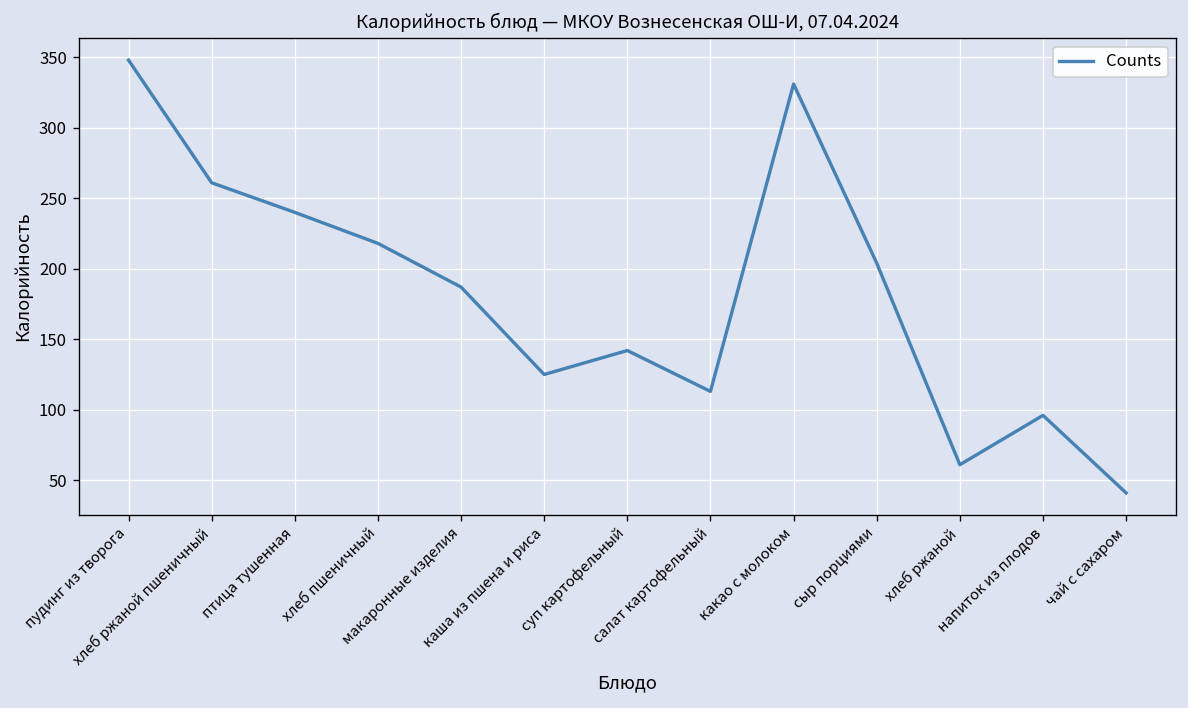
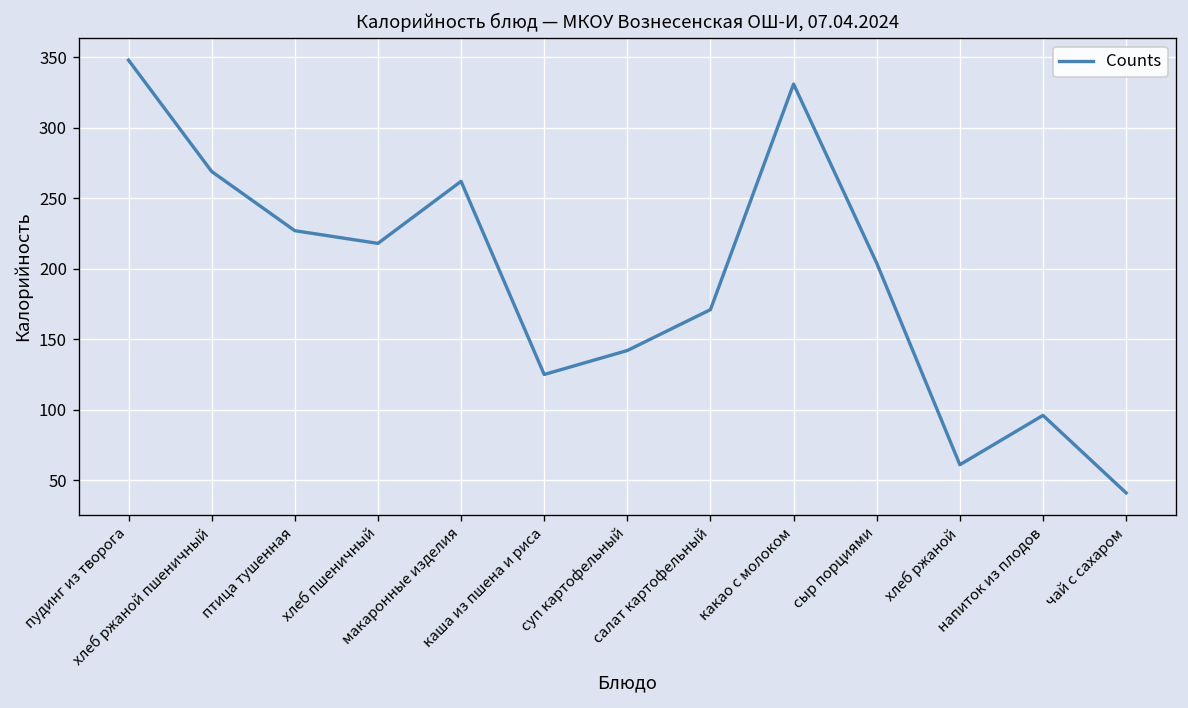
  {
    "пудинг из творога": 348,
-   "хлеб ржаной пшеничный": 261,
-   "птица тушенная": 240,
+   "хлеб ржаной пшеничный": 269,
+   "птица тушенная": 227,
    "хлеб пшеничный": 218,
-   "макаронные изделия": 187,
+   "макаронные изделия": 262,
    "каша из пшена и риса": 125,
    "суп картофельный": 142,
-   "салат картофельный": 113,
+   "салат картофельный": 171,
    "какао с молоком": 331,
    "сыр порциями": 204,
    "хлеб ржаной": 61,
    "напиток из плодов": 96,
    "чай с сахаром": 41
  }
